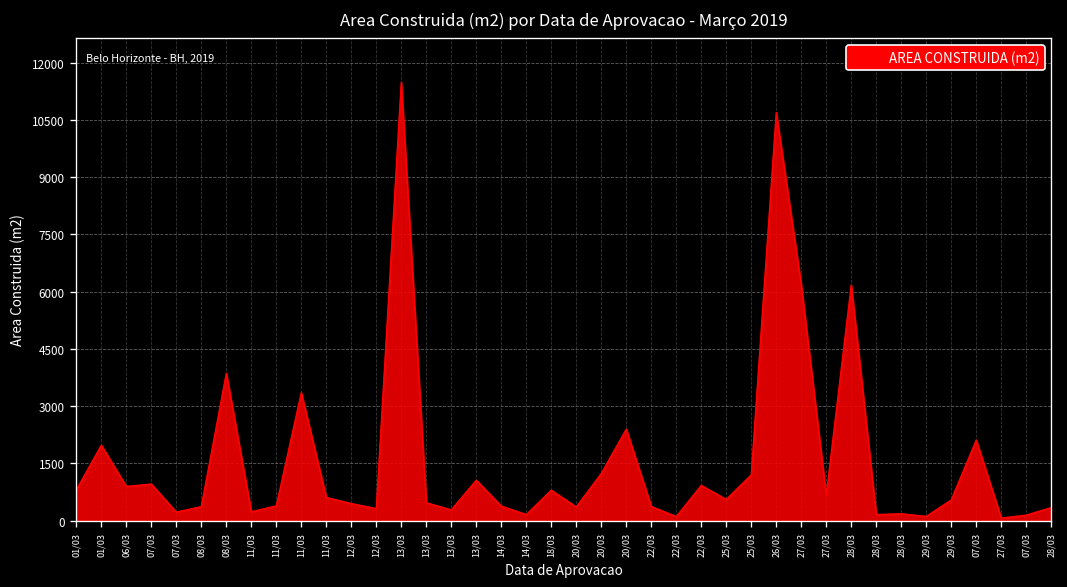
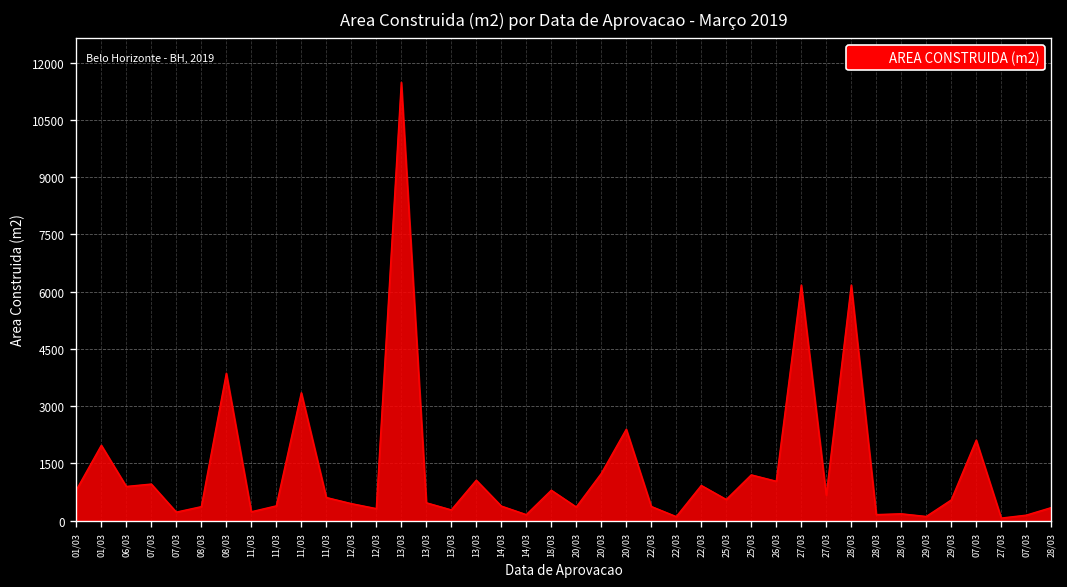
  {
    "06/03": 900,
    "18/03": 800,
-   "26/03": 10700
+   "26/03": 1000
  }
